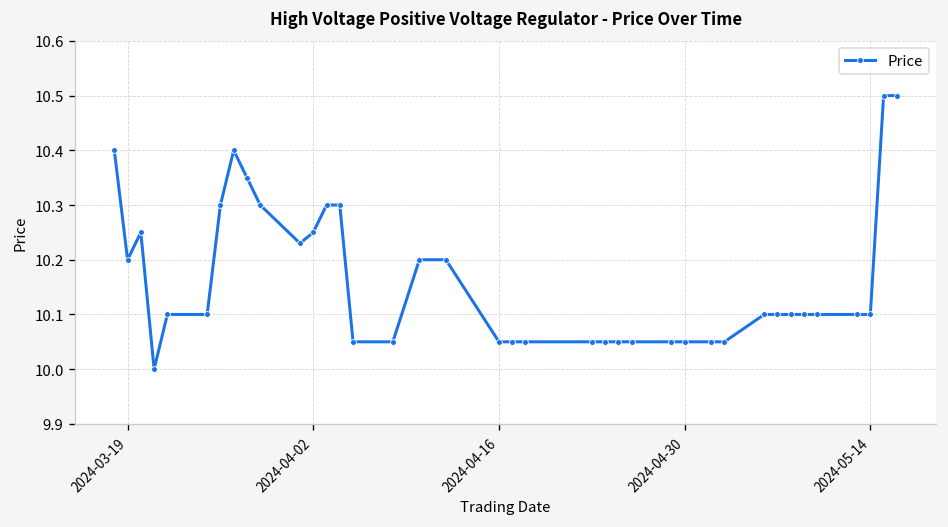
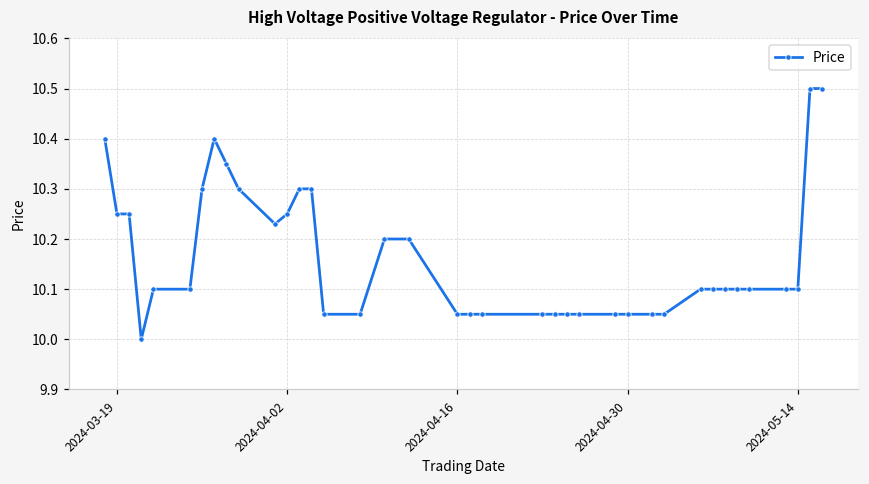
  {
-   "2024-03-19": 10.20,
+   "2024-03-19": 10.25,
    "2024-04-02": 10.25,
    "2024-04-16": 10.05,
    "2024-04-30": 10.05,
    "2024-05-14": 10.10
  }
